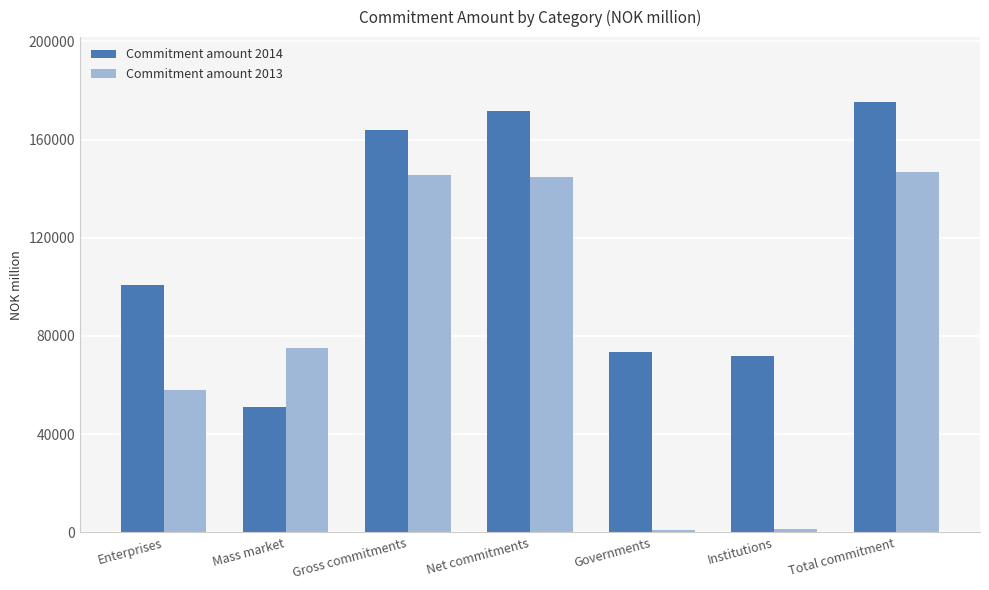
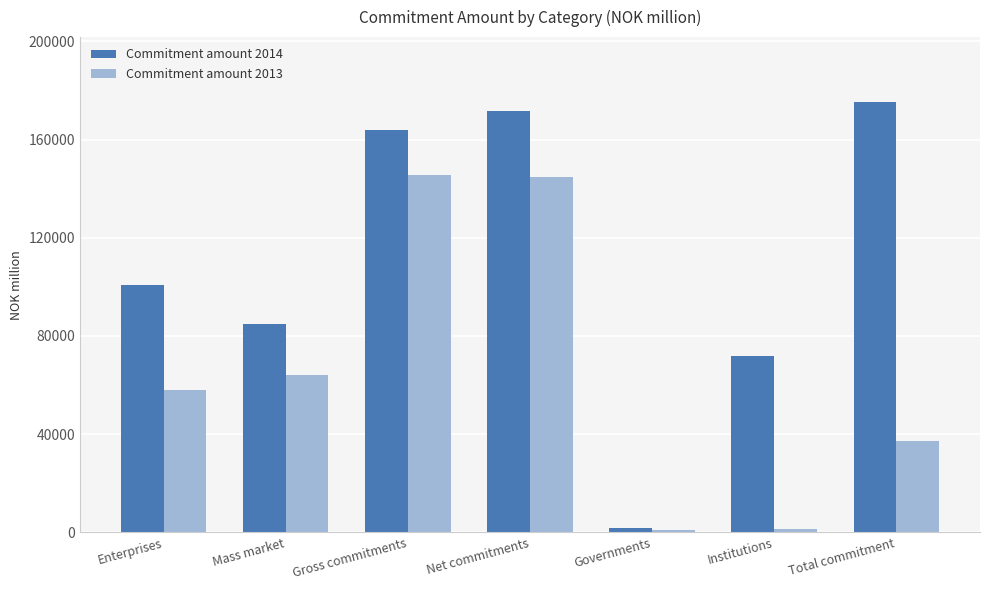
  {
    "Commitment amount 2014": {
      "Enterprises": 101000,
-     "Mass market": 51000,
+     "Mass market": 85000,
      "Gross commitments": 164000,
      "Net commitments": 172000,
-     "Governments": 73000,
+     "Governments": 2000,
      "Institutions": 72000,
      "Total commitment": 175000
    },
    "Commitment amount 2013": {
      "Enterprises": 58000,
-     "Mass market": 75000,
+     "Mass market": 64000,
      "Gross commitments": 145000,
      "Net commitments": 145000,
      "Institutions": 1000,
-     "Total commitment": 147000
+     "Total commitment": 37000
    }
  }
